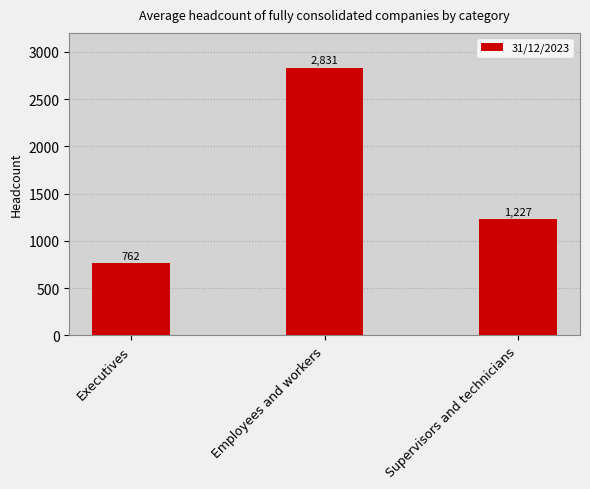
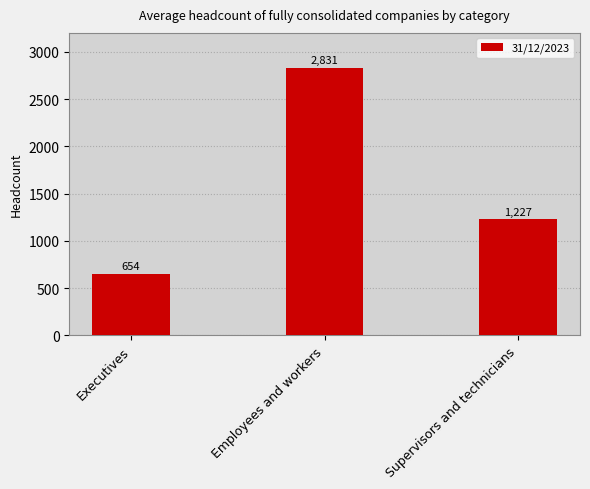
  {
-   "Executives": "762",
+   "Executives": "654",
    "Employees and workers": "2,831",
    "Supervisors and technicians": "1,227"
  }
